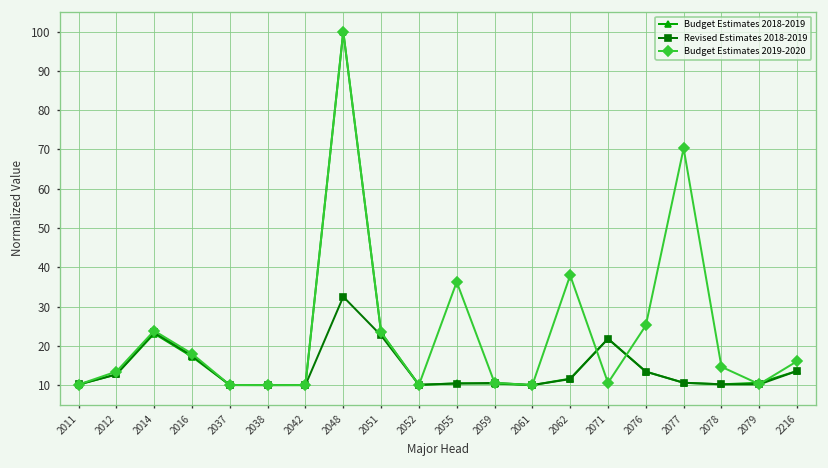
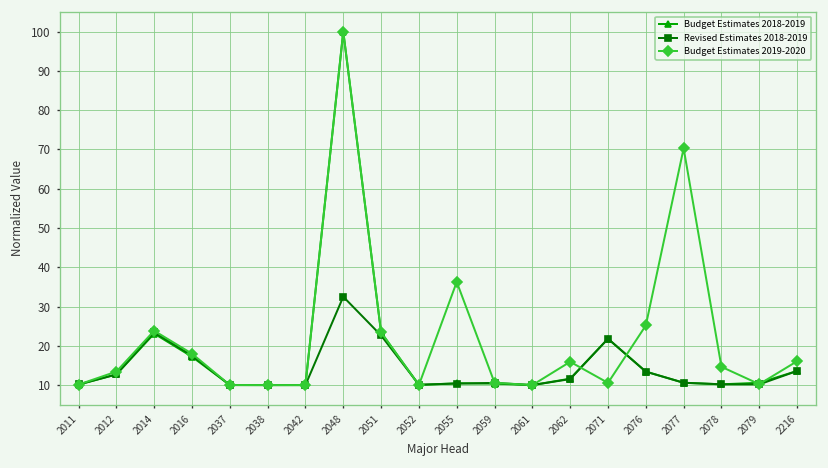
  {
    "Budget Estimates 2019-2020": {
      "2055": 36,
-     "2062": 38,
+     "2062": 16,
      "2071": 11,
      "2076": 25,
      "2077": 70,
      "2078": 15,
      "2216": 16
    }
  }
